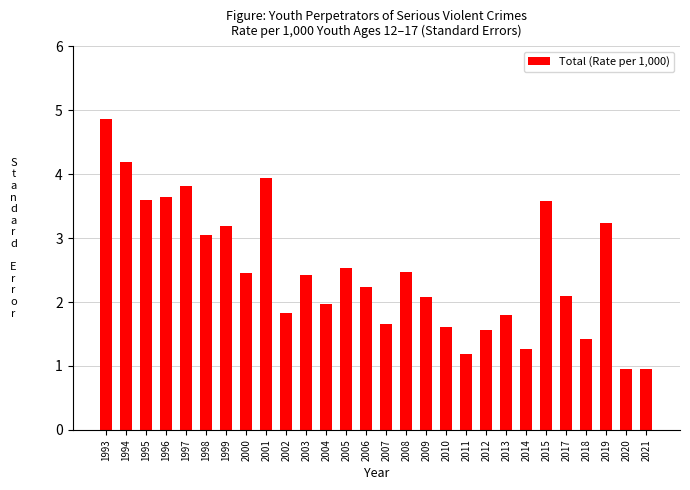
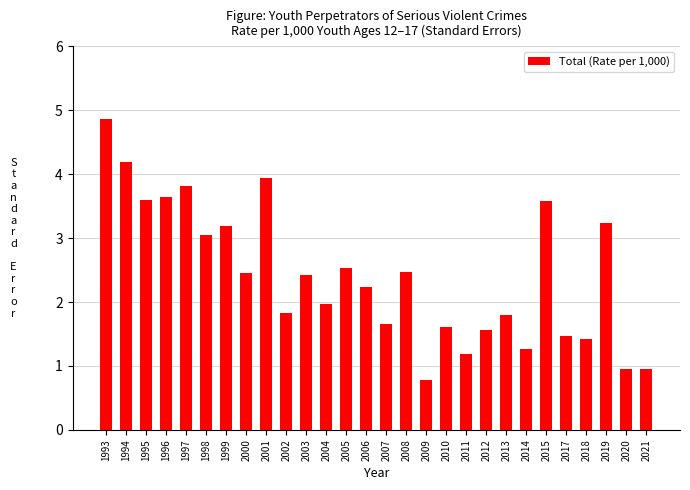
  {
    "1993": 4.9,
    "1994": 4.2,
    "1995": 3.6,
    "1996": 3.6,
    "1997": 3.8,
    "1998": 3.0,
    "1999": 3.2,
    "2000": 2.5,
    "2001": 3.9,
    "2002": 1.8,
    "2003": 2.4,
    "2004": 2.0,
    "2005": 2.5,
    "2006": 2.2,
    "2007": 1.7,
    "2008": 2.5,
-   "2009": 2.1,
+   "2009": 0.8,
    "2010": 1.6,
    "2011": 1.2,
    "2012": 1.6,
    "2013": 1.8,
    "2014": 1.3,
    "2015": 3.6,
-   "2017": 2.1,
+   "2017": 1.5,
    "2018": 1.4,
    "2019": 3.2,
    "2020": 1.0,
    "2021": 1.0
  }
